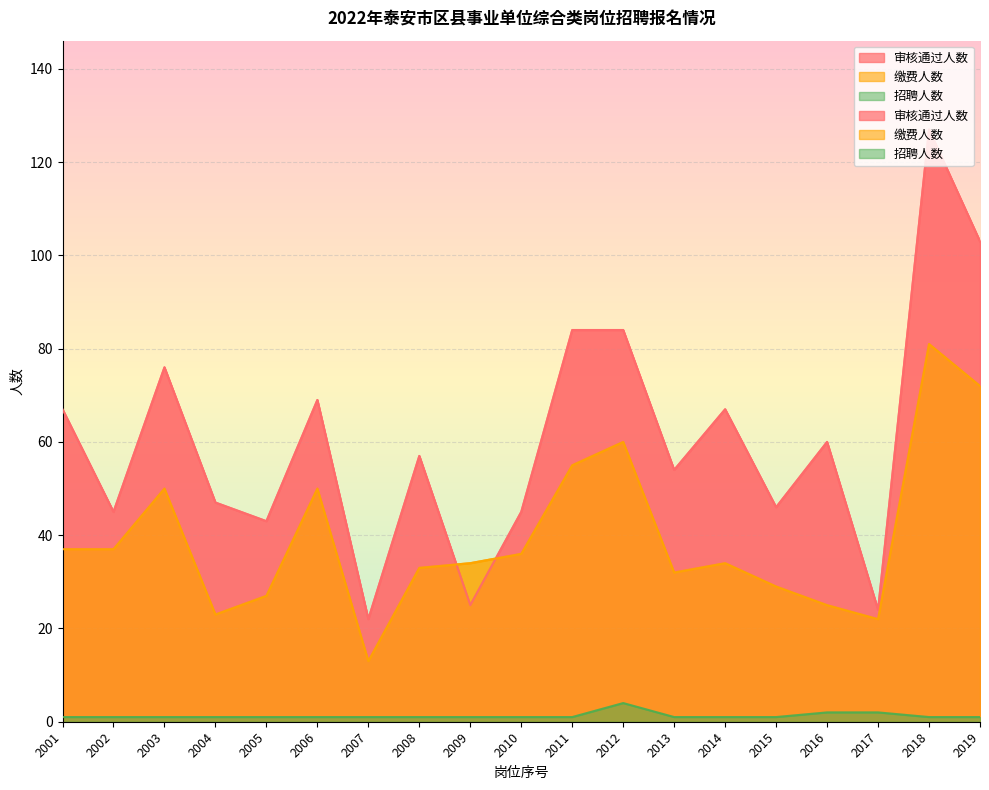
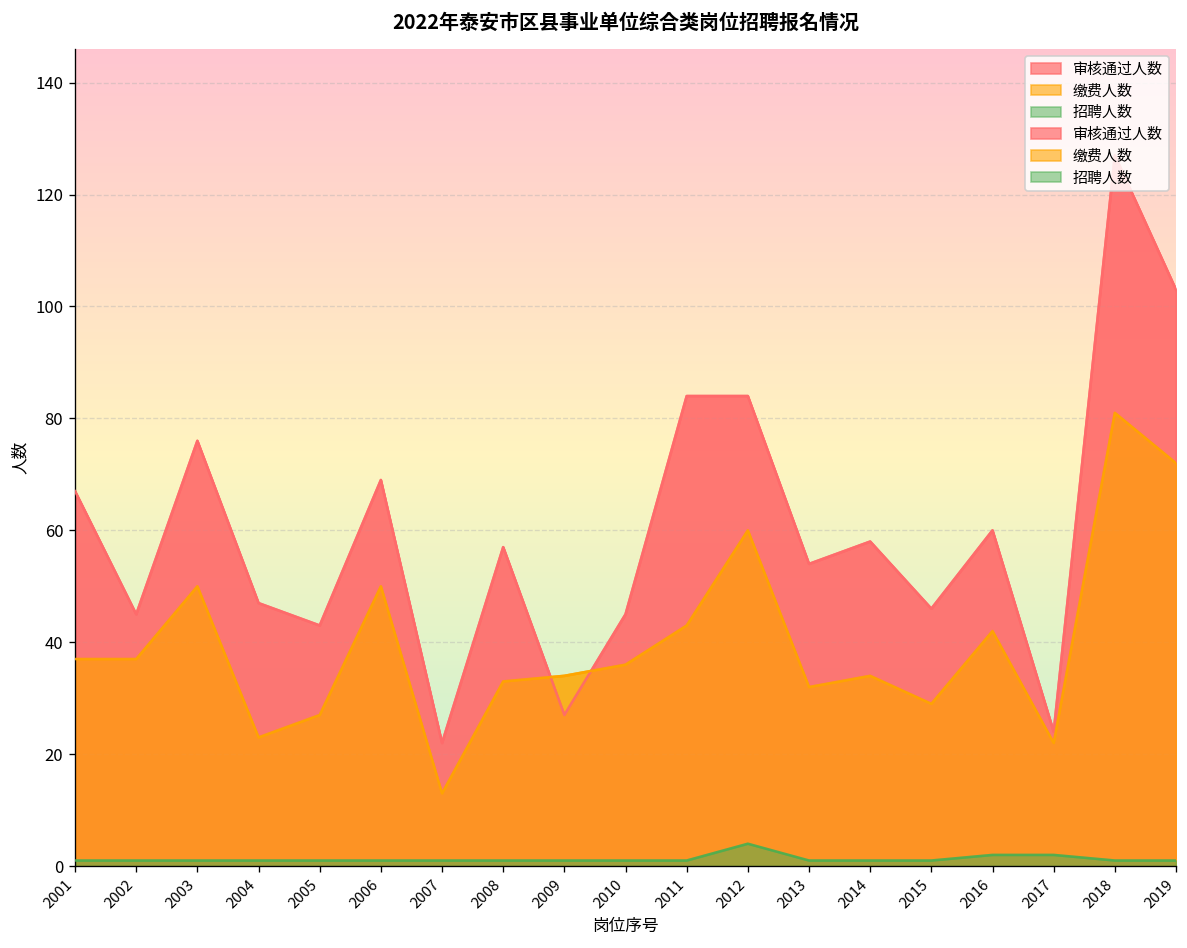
  {
    "审核通过人数": {
      "2001": 67,
      "2002": 45,
      "2003": 76,
      "2004": 47,
      "2005": 43,
      "2006": 69,
      "2007": 22,
      "2008": 57,
-     "2009": 25,
+     "2009": 27,
      "2010": 45,
      "2011": 84,
      "2012": 84,
      "2013": 54,
-     "2014": 67,
+     "2014": 58,
      "2015": 46,
      "2016": 60,
      "2017": 24,
      "2019": 103
    },
    "缴费人数": {
      "2001": 37,
      "2002": 37,
      "2003": 50,
      "2004": 23,
      "2005": 27,
      "2006": 50,
      "2007": 13,
      "2008": 33,
      "2009": 34,
      "2010": 36,
-     "2011": 55,
+     "2011": 43,
      "2012": 60,
      "2013": 32,
      "2014": 34,
      "2015": 29,
-     "2016": 25,
+     "2016": 42,
      "2017": 22,
      "2018": 81,
      "2019": 72
    },
    "招聘人数": {
      "2001": 1,
      "2002": 1,
      "2003": 1,
      "2004": 1,
      "2005": 1,
      "2006": 1,
      "2007": 1,
      "2008": 1,
      "2009": 1,
      "2010": 1,
      "2011": 1,
      "2012": 4,
      "2013": 1,
      "2014": 1,
      "2015": 1,
      "2016": 2,
      "2017": 2,
      "2018": 1,
      "2019": 1
    }
  }
